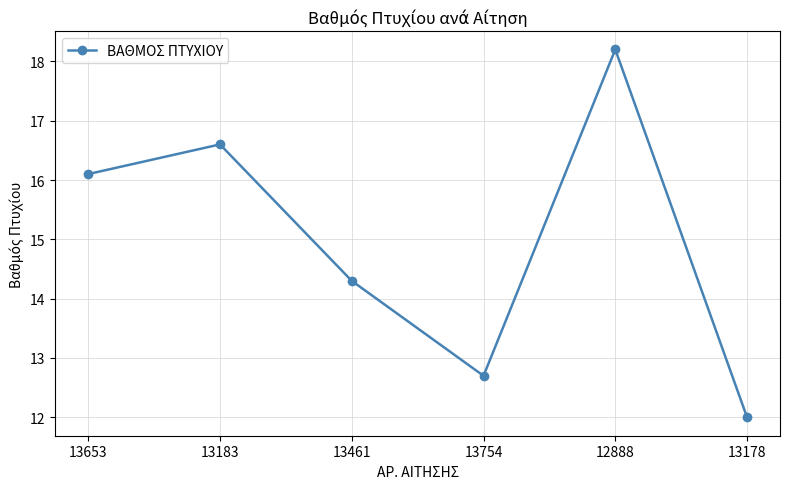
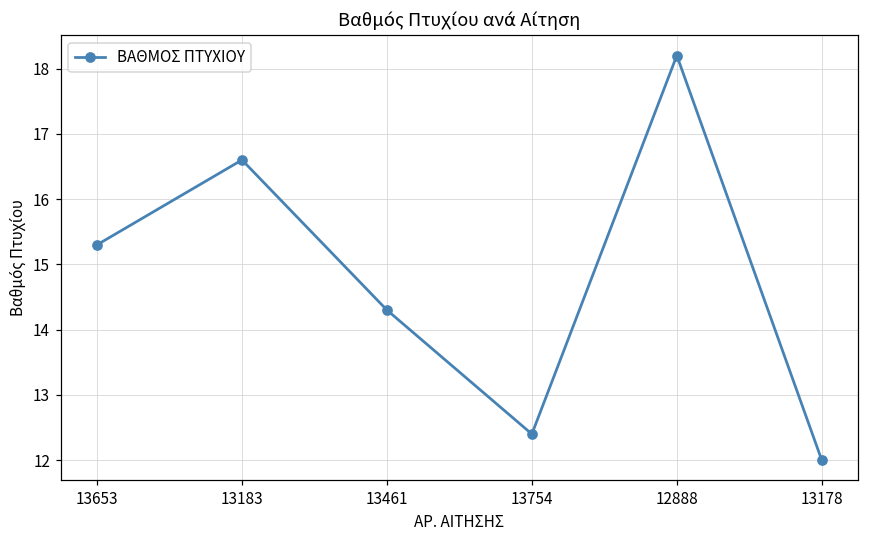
  {
-   "13653": 16.1,
+   "13653": 15.3,
    "13183": 16.6,
    "13461": 14.3,
-   "13754": 12.7,
+   "13754": 12.4,
    "12888": 18.2,
    "13178": 12.0
  }
